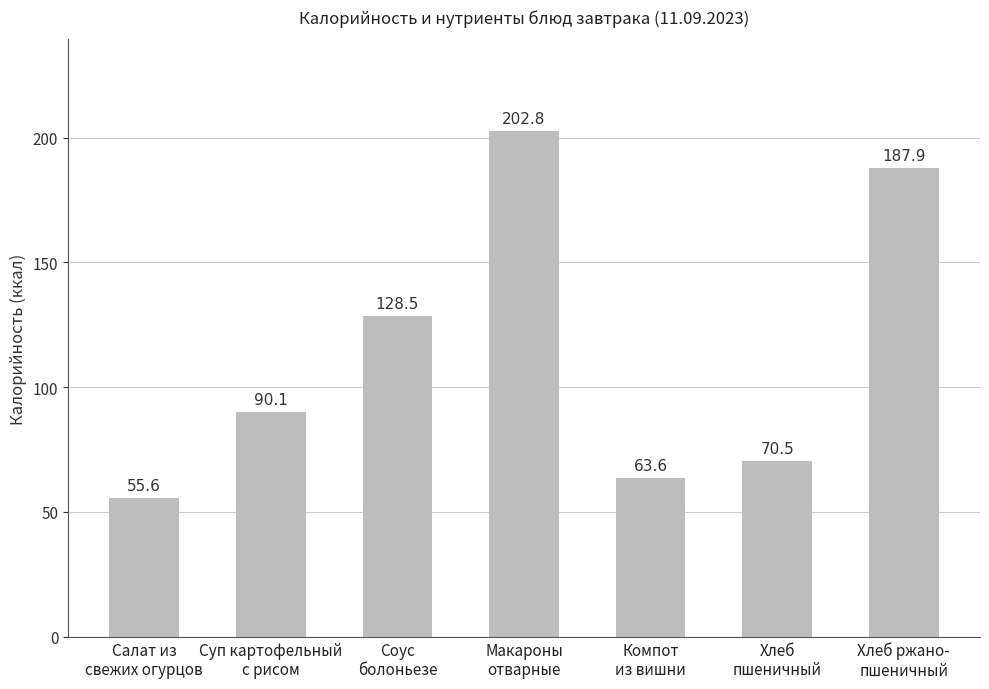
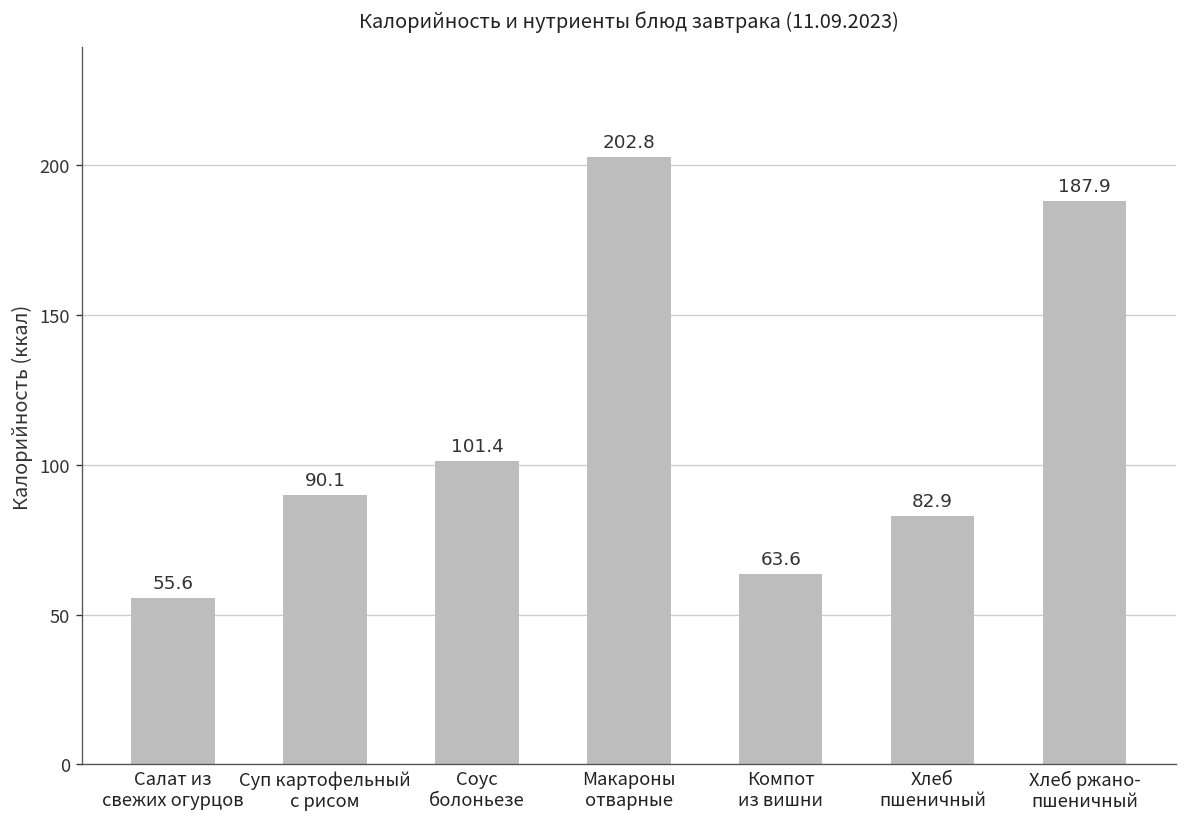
  {
    "Салат из свежих огурцов": 55.6,
    "Суп картофельный с рисом": 90.1,
-   "Соус болоньезе": 128.5,
+   "Соус болоньезе": 101.4,
    "Макароны отварные": 202.8,
    "Компот из вишни": 63.6,
-   "Хлеб пшеничный": 70.5,
+   "Хлеб пшеничный": 82.9,
    "Хлеб ржано- пшеничный": 187.9
  }
